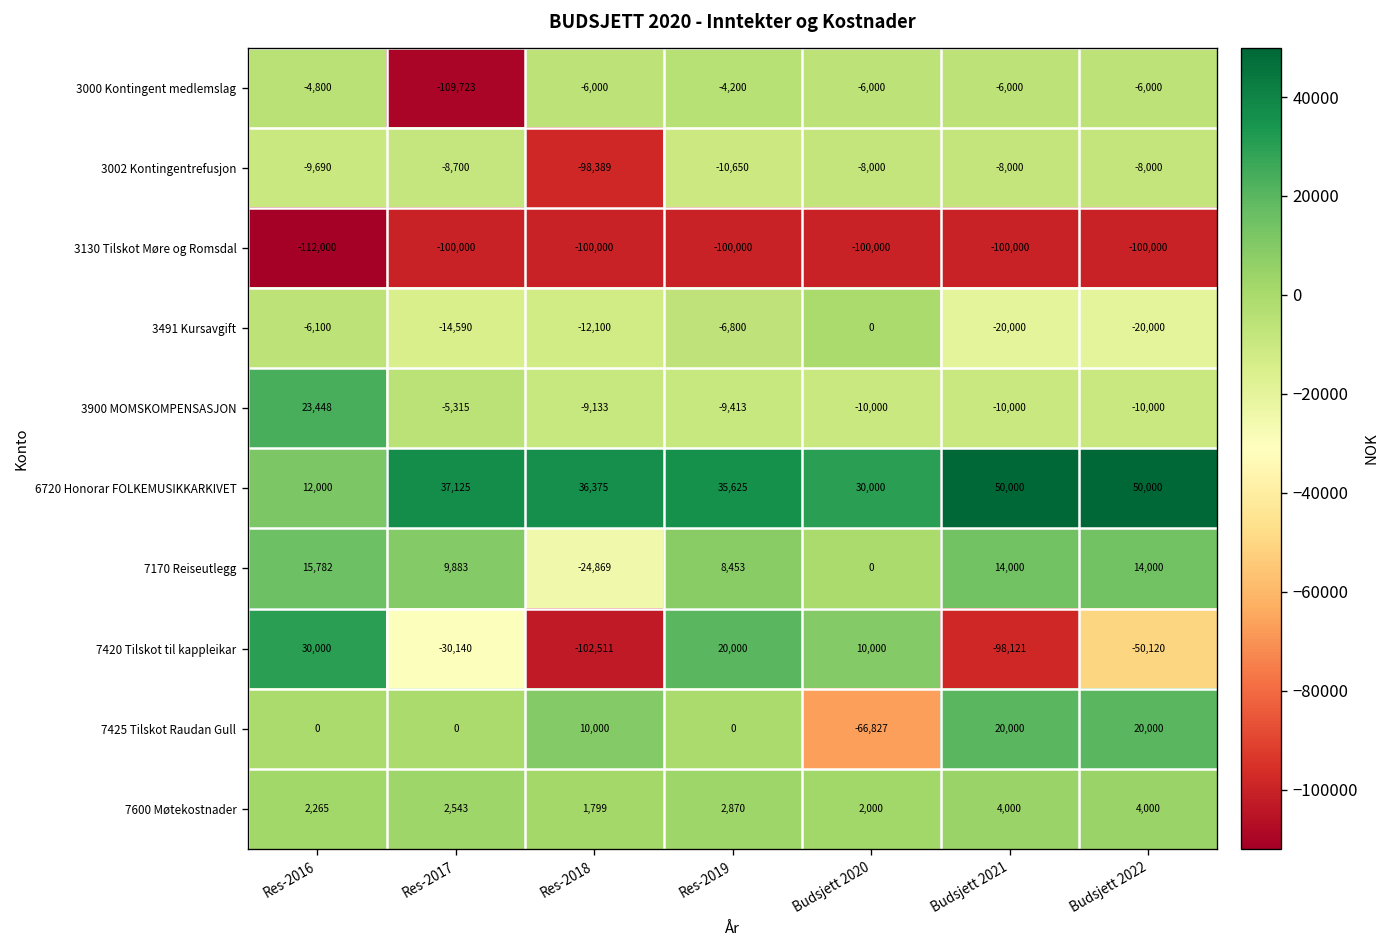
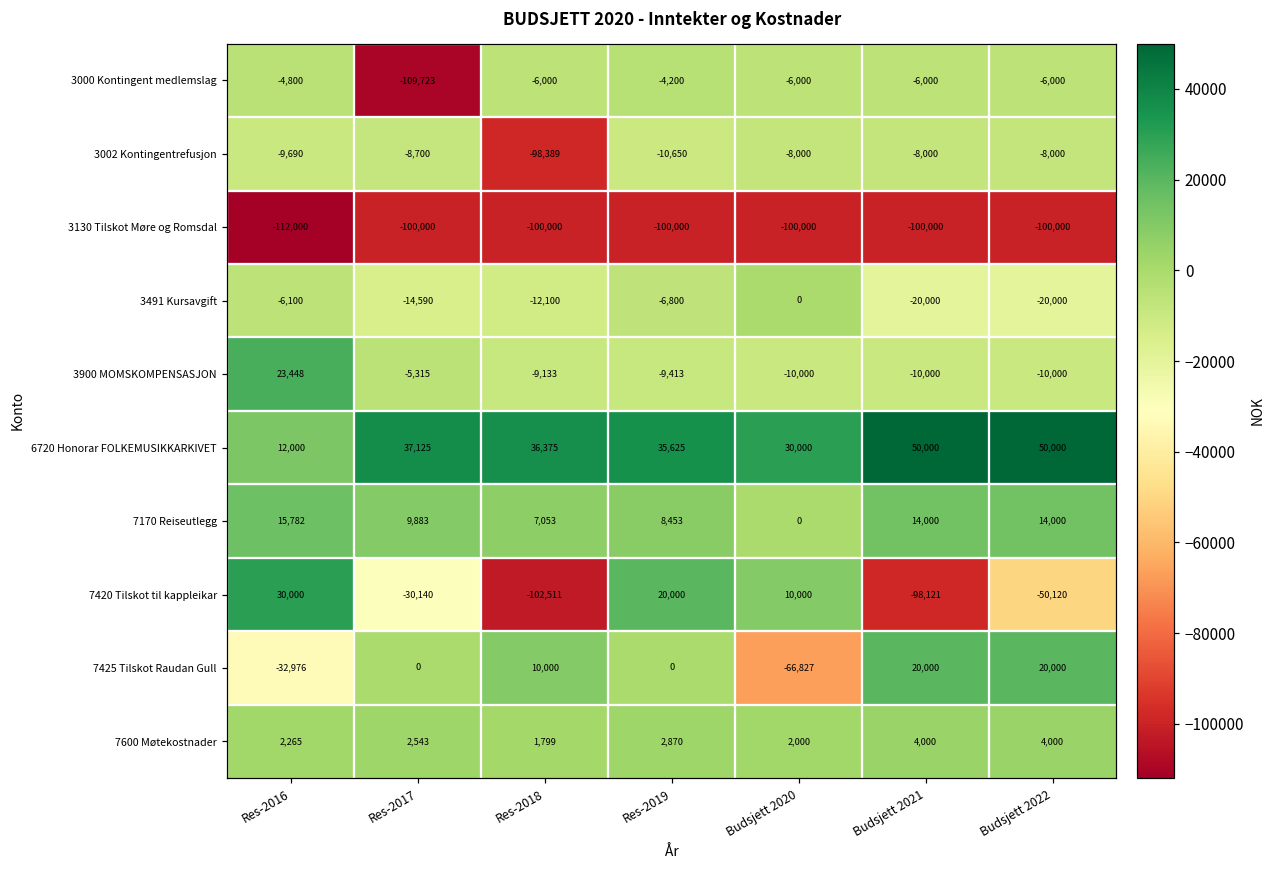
  {
    "3000 Kontingent medlemslag": {
      "Res-2016": "-4,800",
      "Res-2017": "-109,723",
      "Res-2018": "-6,000",
      "Res-2019": "-4,200",
      "Budsjett 2020": "-6,000",
      "Budsjett 2021": "-6,000",
      "Budsjett 2022": "-6,000"
    },
    "3002 Kontingentrefusjon": {
      "Res-2016": "-9,690",
      "Res-2017": "-8,700",
      "Res-2018": "-98,389",
      "Res-2019": "-10,650",
      "Budsjett 2020": "-8,000",
      "Budsjett 2021": "-8,000",
      "Budsjett 2022": "-8,000"
    },
    "3130 Tilskot Møre og Romsdal": {
      "Res-2016": "-112,000",
      "Res-2017": "-100,000",
      "Res-2018": "-100,000",
      "Res-2019": "-100,000",
      "Budsjett 2020": "-100,000",
      "Budsjett 2021": "-100,000",
      "Budsjett 2022": "-100,000"
    },
    "3491 Kursavgift": {
      "Res-2016": "-6,100",
      "Res-2017": "-14,590",
      "Res-2018": "-12,100",
      "Res-2019": "-6,800",
      "Budsjett 2020": "0",
      "Budsjett 2021": "-20,000",
      "Budsjett 2022": "-20,000"
    },
    "3900 MOMSKOMPENSASJON": {
      "Res-2016": "23,448",
      "Res-2017": "-5,315",
      "Res-2018": "-9,133",
      "Res-2019": "-9,413",
      "Budsjett 2020": "-10,000",
      "Budsjett 2021": "-10,000",
      "Budsjett 2022": "-10,000"
    },
    "6720 Honorar FOLKEMUSIKKARKIVET": {
      "Res-2016": "12,000",
      "Res-2017": "37,125",
      "Res-2018": "36,375",
      "Res-2019": "35,625",
      "Budsjett 2020": "30,000",
      "Budsjett 2021": "50,000",
      "Budsjett 2022": "50,000"
    },
    "7170 Reiseutlegg": {
      "Res-2016": "15,782",
      "Res-2017": "9,883",
-     "Res-2018": "-24,869",
+     "Res-2018": "7,053",
      "Res-2019": "8,453",
      "Budsjett 2020": "0",
      "Budsjett 2021": "14,000",
      "Budsjett 2022": "14,000"
    },
    "7420 Tilskot til kappleikar": {
      "Res-2016": "30,000",
      "Res-2017": "-30,140",
      "Res-2018": "-102,511",
      "Res-2019": "20,000",
      "Budsjett 2020": "10,000",
      "Budsjett 2021": "-98,121",
      "Budsjett 2022": "-50,120"
    },
    "7425 Tilskot Raudan Gull": {
-     "Res-2016": "0",
+     "Res-2016": "-32,976",
      "Res-2017": "0",
      "Res-2018": "10,000",
      "Res-2019": "0",
      "Budsjett 2020": "-66,827",
      "Budsjett 2021": "20,000",
      "Budsjett 2022": "20,000"
    },
    "7600 Møtekostnader": {
      "Res-2016": "2,265",
      "Res-2017": "2,543",
      "Res-2018": "1,799",
      "Res-2019": "2,870",
      "Budsjett 2020": "2,000",
      "Budsjett 2021": "4,000",
      "Budsjett 2022": "4,000"
    }
  }
